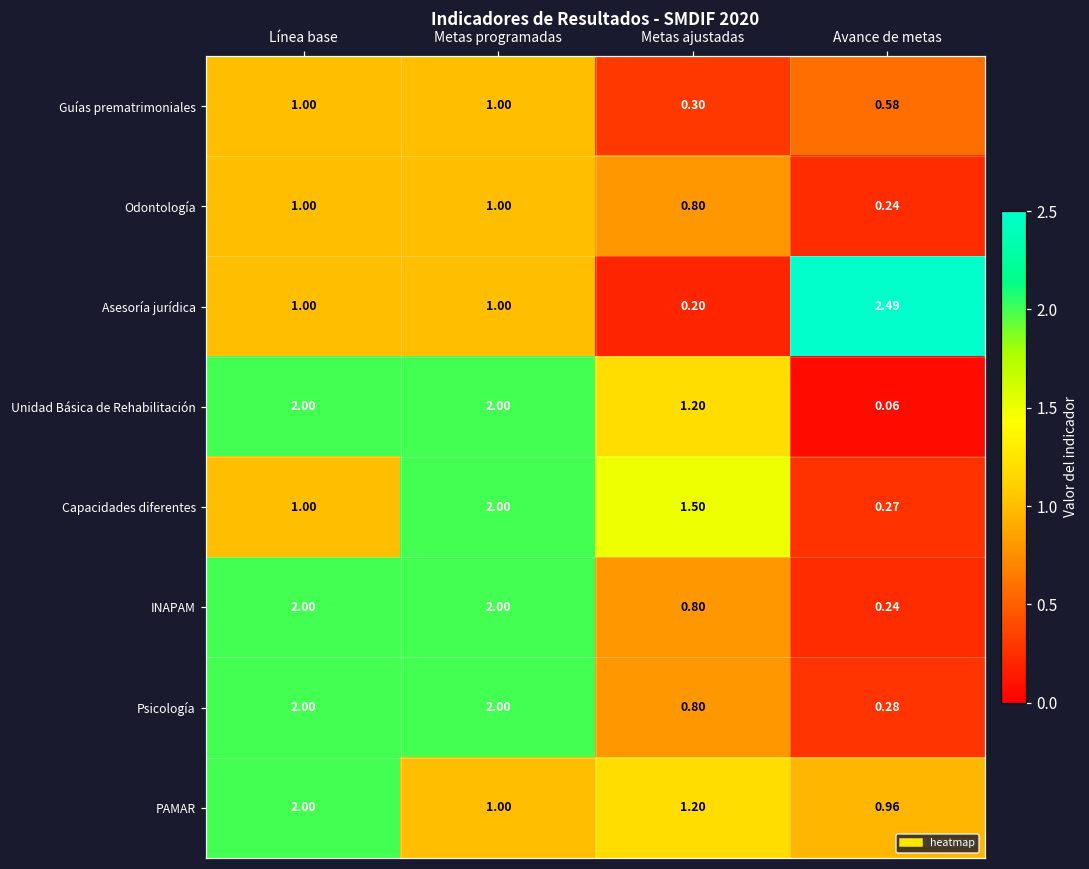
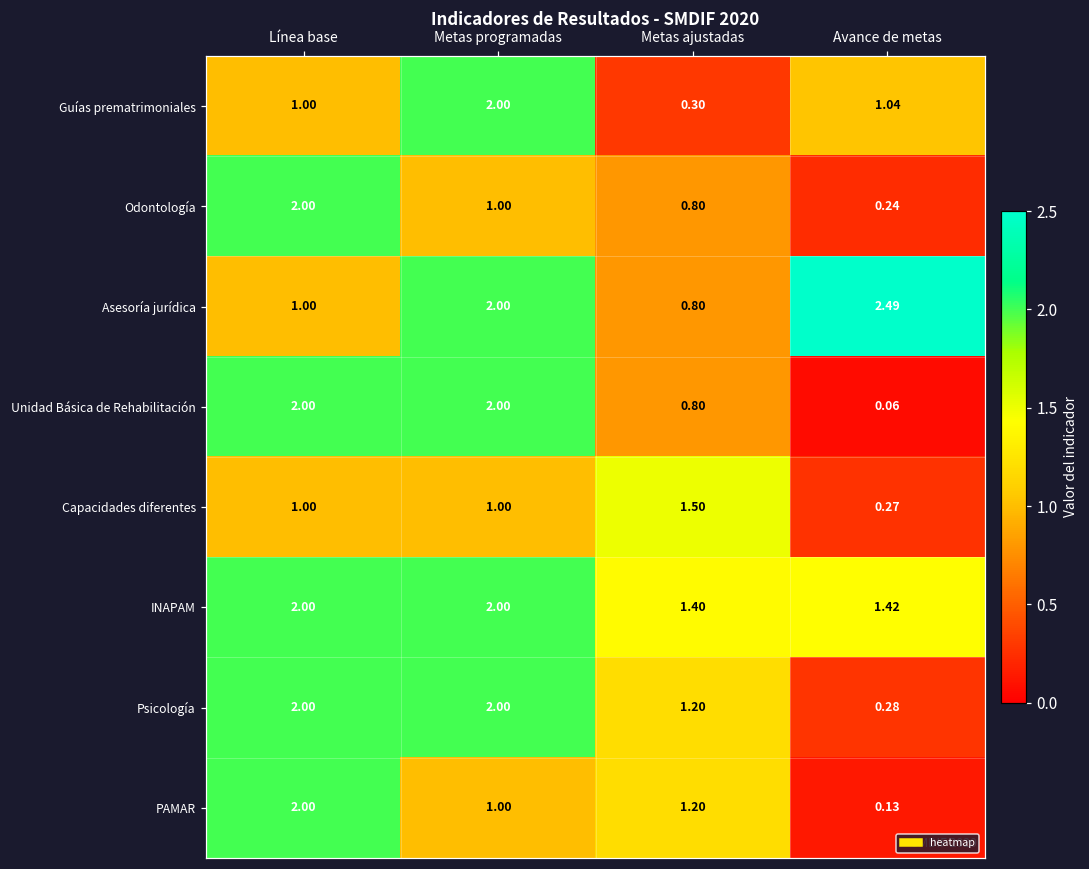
  {
    "Guías prematrimoniales": {
      "Línea base": 1.00,
-     "Metas programadas": 1.00,
+     "Metas programadas": 2.00,
      "Metas ajustadas": 0.30,
-     "Avance de metas": 0.58
+     "Avance de metas": 1.04
    },
    "Odontología": {
-     "Línea base": 1.00,
+     "Línea base": 2.00,
      "Metas programadas": 1.00,
      "Metas ajustadas": 0.80,
      "Avance de metas": 0.24
    },
    "Asesoría jurídica": {
      "Línea base": 1.00,
-     "Metas programadas": 1.00,
-     "Metas ajustadas": 0.20,
+     "Metas programadas": 2.00,
+     "Metas ajustadas": 0.80,
      "Avance de metas": 2.49
    },
    "Unidad Básica de Rehabilitación": {
      "Línea base": 2.00,
      "Metas programadas": 2.00,
-     "Metas ajustadas": 1.20,
+     "Metas ajustadas": 0.80,
      "Avance de metas": 0.06
    },
    "Capacidades diferentes": {
      "Línea base": 1.00,
-     "Metas programadas": 2.00,
+     "Metas programadas": 1.00,
      "Metas ajustadas": 1.50,
      "Avance de metas": 0.27
    },
    "INAPAM": {
      "Línea base": 2.00,
      "Metas programadas": 2.00,
-     "Metas ajustadas": 0.80,
-     "Avance de metas": 0.24
+     "Metas ajustadas": 1.40,
+     "Avance de metas": 1.42
    },
    "Psicología": {
      "Línea base": 2.00,
      "Metas programadas": 2.00,
-     "Metas ajustadas": 0.80,
+     "Metas ajustadas": 1.20,
      "Avance de metas": 0.28
    },
    "PAMAR": {
      "Línea base": 2.00,
      "Metas programadas": 1.00,
      "Metas ajustadas": 1.20,
-     "Avance de metas": 0.96
+     "Avance de metas": 0.13
    }
  }
